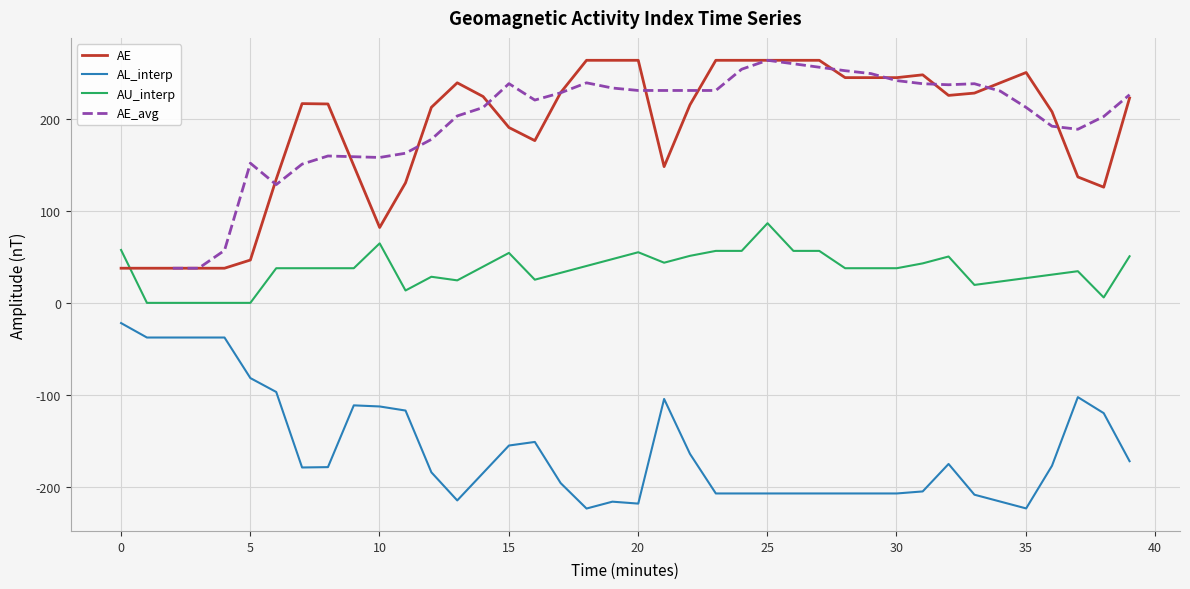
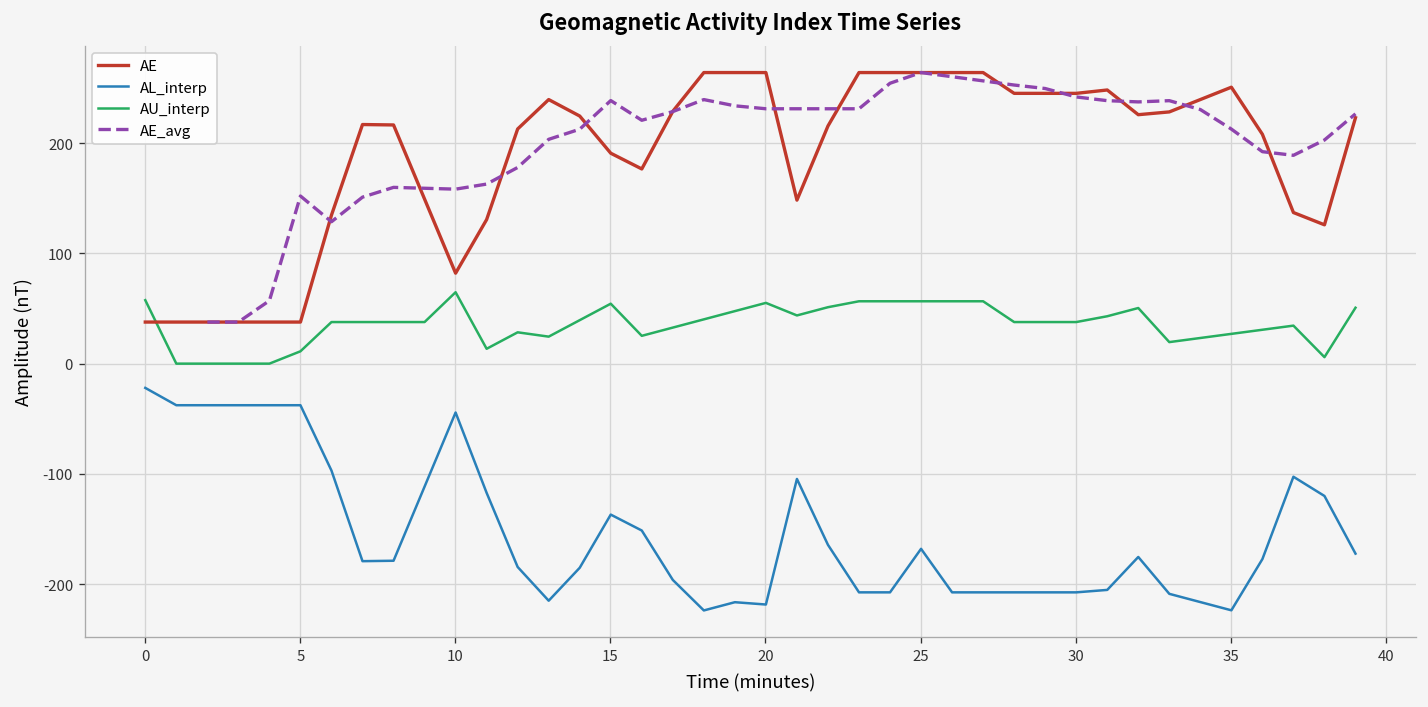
  {
    "AE": {
      "0": 40,
-     "5": 50,
+     "5": 40,
      "10": 80,
      "15": 190,
      "20": 260
    },
    "AL_interp": {
      "0": -20,
-     "5": -80,
-     "10": -110,
-     "15": -160,
+     "5": -40,
+     "10": -40,
+     "15": -140,
      "20": -220,
-     "25": -210
+     "25": -170
    },
    "AU_interp": {
      "0": 60,
-     "5": 0,
+     "5": 10,
      "10": 60,
      "15": 50,
      "20": 60,
-     "25": 90
+     "25": 60
    },
    "AE_avg": {
      "5": 150,
      "10": 160,
      "15": 240,
      "20": 230
    }
  }
